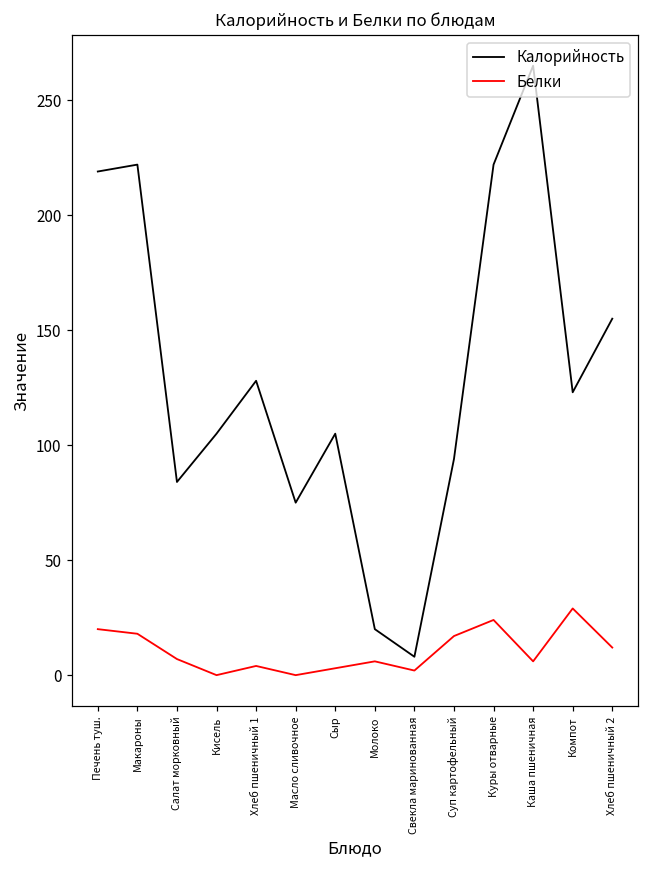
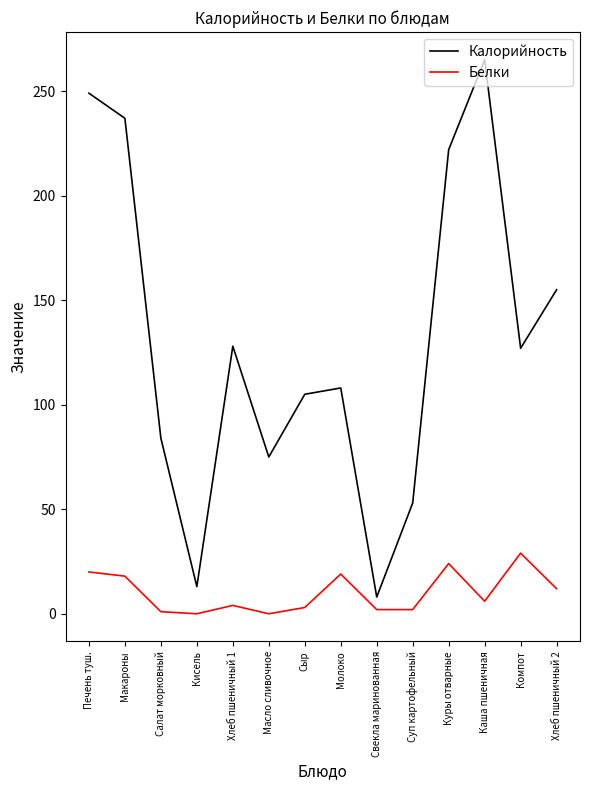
  {
    "Калорийность": {
-     "Печень туш.": 219,
-     "Макароны": 222,
+     "Печень туш.": 249,
+     "Макароны": 237,
      "Салат морковный": 84,
-     "Кисель": 105,
+     "Кисель": 13,
      "Хлеб пшеничный 1": 128,
      "Масло сливочное": 75,
      "Сыр": 105,
-     "Молоко": 20,
+     "Молоко": 108,
      "Свекла маринованная": 8,
-     "Суп картофельный": 94,
+     "Суп картофельный": 53,
      "Куры отварные": 222,
-     "Компот": 123,
+     "Компот": 127,
      "Хлеб пшеничный 2": 155
    },
    "Белки": {
      "Печень туш.": 20,
      "Макароны": 18,
-     "Салат морковный": 7,
+     "Салат морковный": 1,
      "Кисель": 0,
      "Хлеб пшеничный 1": 4,
      "Масло сливочное": 0,
      "Сыр": 3,
-     "Молоко": 6,
+     "Молоко": 19,
      "Свекла маринованная": 2,
-     "Суп картофельный": 17,
+     "Суп картофельный": 2,
      "Куры отварные": 24,
      "Каша пшеничная": 6,
      "Компот": 29,
      "Хлеб пшеничный 2": 12
    }
  }
